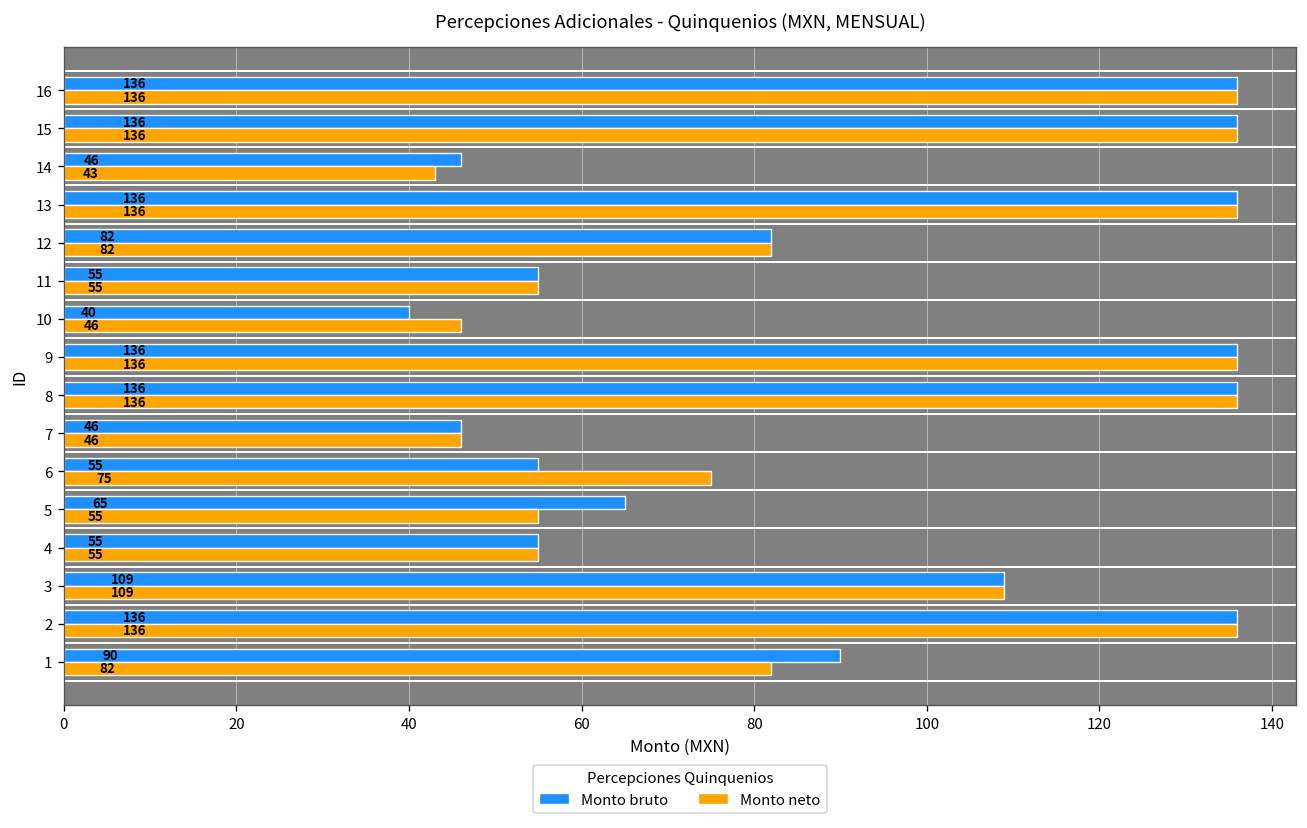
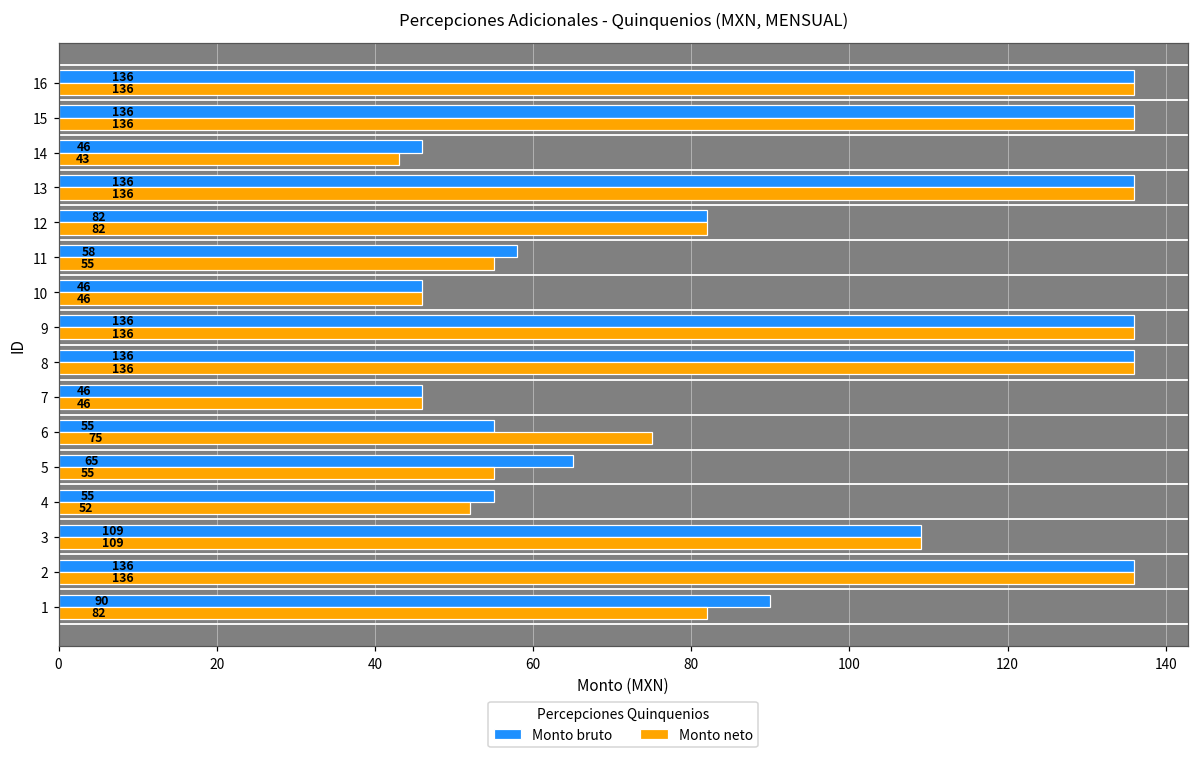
  {
    "Monto bruto": {
      "16": 136,
      "15": 136,
      "14": 46,
      "13": 136,
      "12": 82,
-     "11": 55,
-     "10": 40,
+     "11": 58,
+     "10": 46,
      "9": 136,
      "8": 136,
      "7": 46,
      "6": 55,
      "5": 65,
      "4": 55,
      "3": 109,
      "2": 136,
      "1": 90
    },
    "Monto neto": {
      "16": 136,
      "15": 136,
      "14": 43,
      "13": 136,
      "12": 82,
      "11": 55,
      "10": 46,
      "9": 136,
      "8": 136,
      "7": 46,
      "6": 75,
      "5": 55,
-     "4": 55,
+     "4": 52,
      "3": 109,
      "2": 136,
      "1": 82
    }
  }
